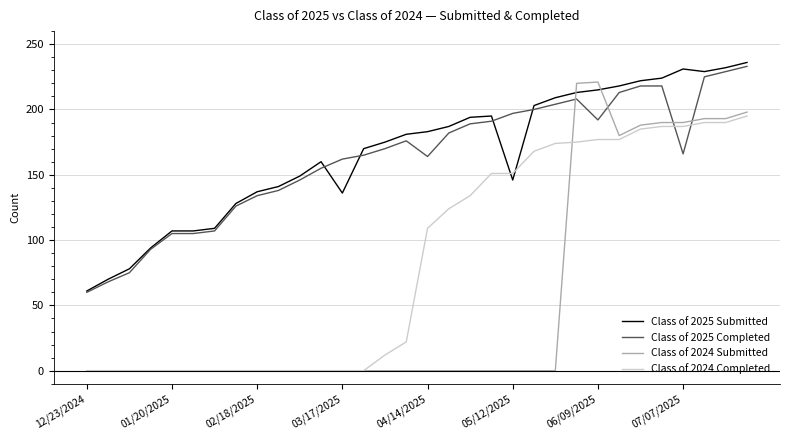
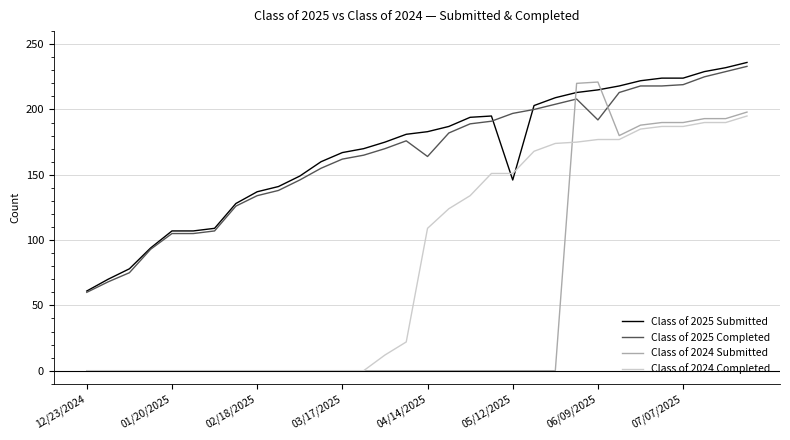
  {
    "Class of 2025 Submitted": {
      "01/20/2025": 107,
      "02/18/2025": 137,
-     "03/17/2025": 136,
+     "03/17/2025": 167,
      "04/14/2025": 183,
      "05/12/2025": 146,
      "06/09/2025": 215,
-     "07/07/2025": 231
+     "07/07/2025": 224
    },
    "Class of 2025 Completed": {
      "01/20/2025": 105,
      "02/18/2025": 134,
      "03/17/2025": 162,
      "04/14/2025": 164,
      "05/12/2025": 197,
      "06/09/2025": 192,
-     "07/07/2025": 166
+     "07/07/2025": 219
    }
  }
